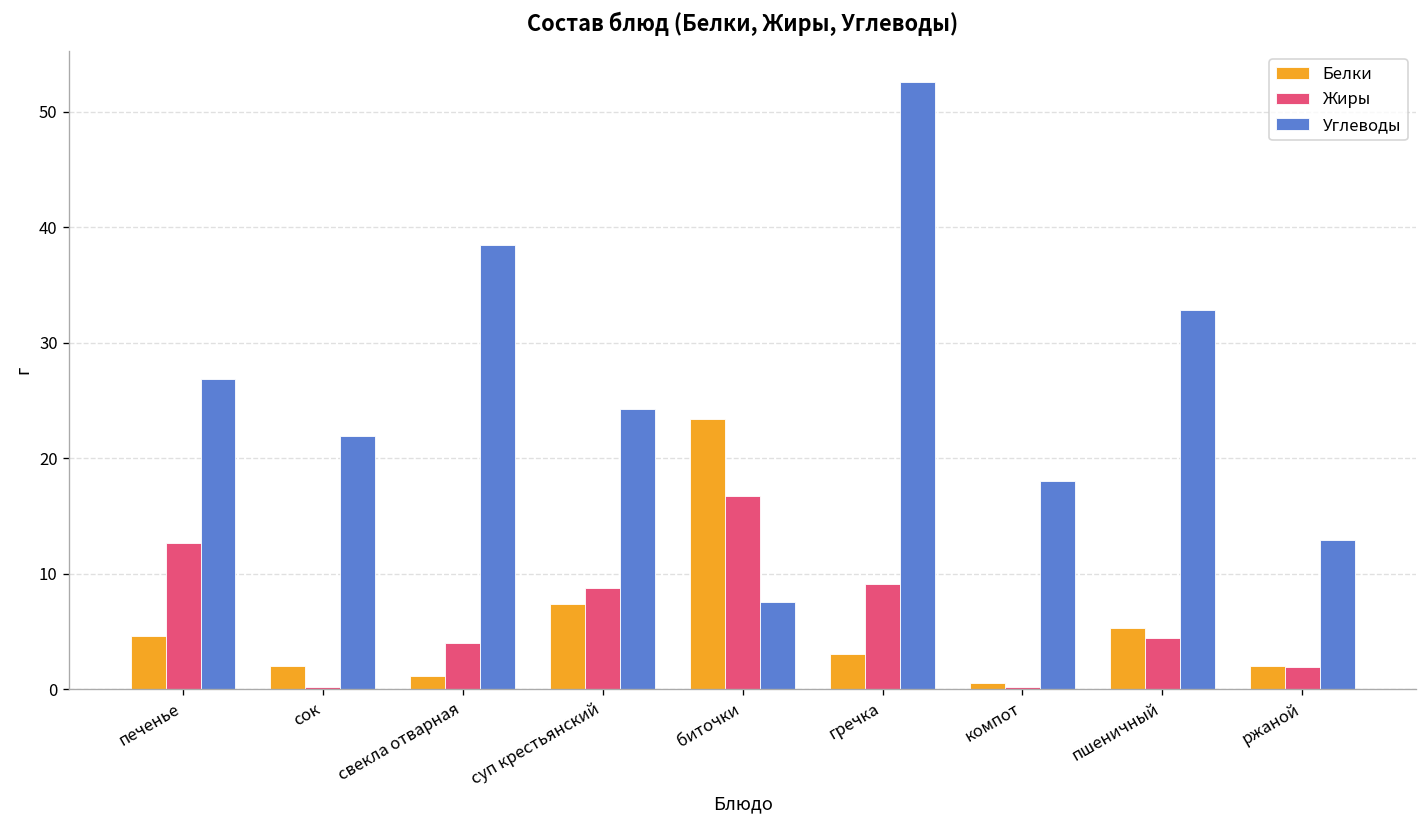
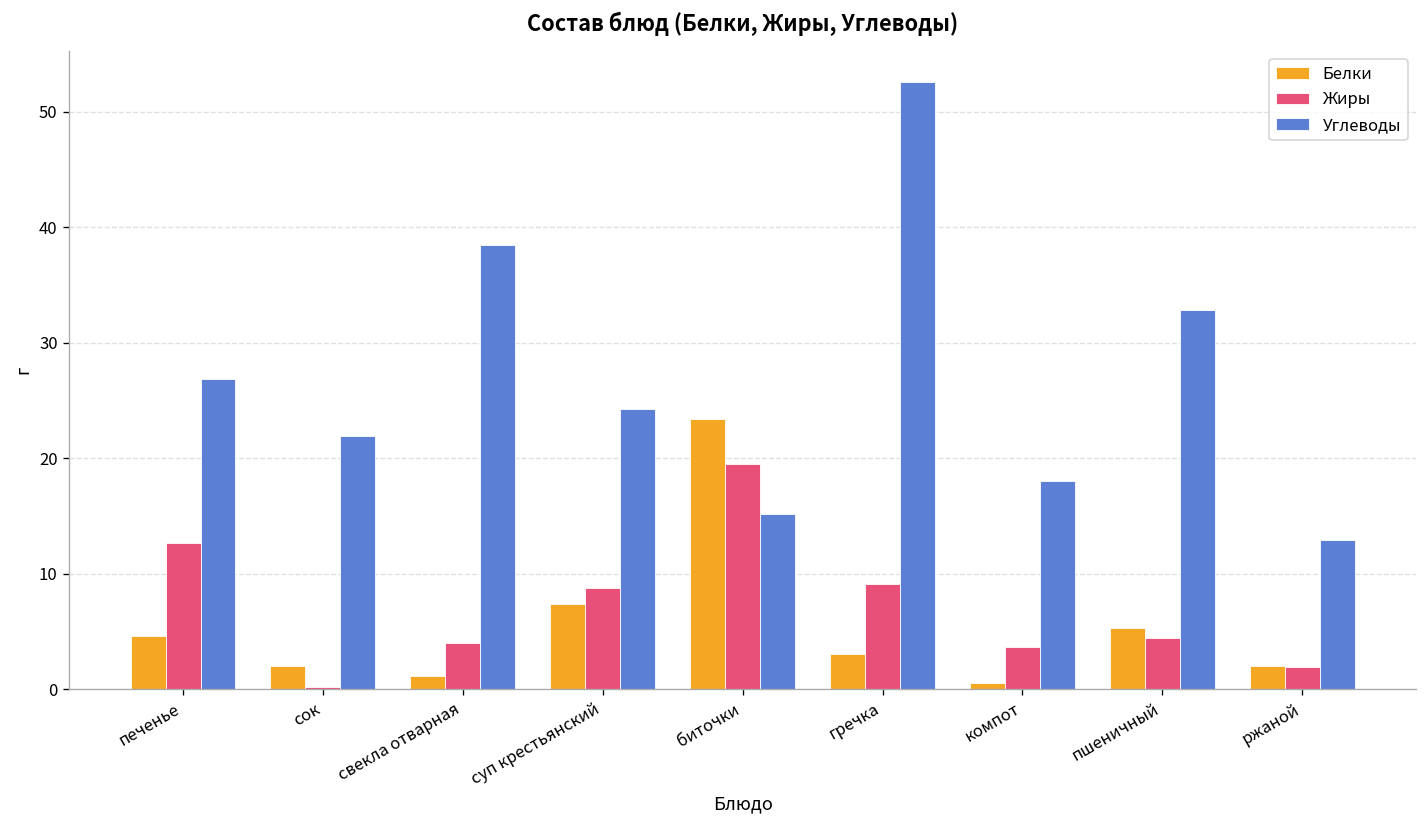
  {
    "Белки": {
      "печенье": 5,
      "сок": 2,
      "свекла отварная": 1,
      "суп крестьянский": 7,
      "биточки": 23,
      "гречка": 3,
      "компот": 1,
      "пшеничный": 5,
      "ржаной": 2
    },
    "Жиры": {
      "печенье": 13,
      "свекла отварная": 4,
      "суп крестьянский": 9,
-     "биточки": 17,
+     "биточки": 20,
      "гречка": 9,
-     "компот": 0,
+     "компот": 4,
      "пшеничный": 4,
      "ржаной": 2
    },
    "Углеводы": {
      "печенье": 27,
      "сок": 22,
      "свекла отварная": 38,
      "суп крестьянский": 24,
-     "биточки": 8,
+     "биточки": 15,
      "гречка": 53,
      "компот": 18,
      "пшеничный": 33,
      "ржаной": 13
    }
  }
